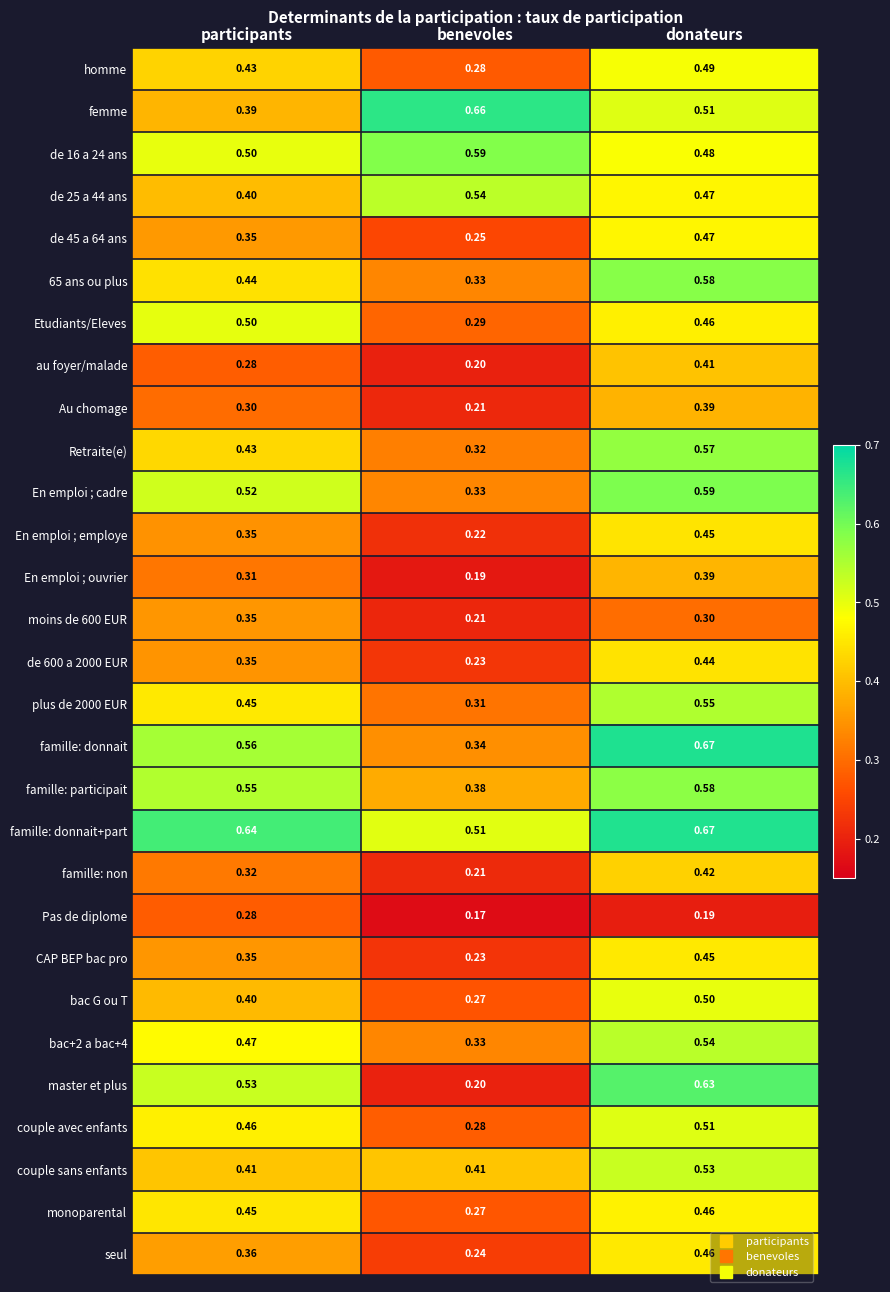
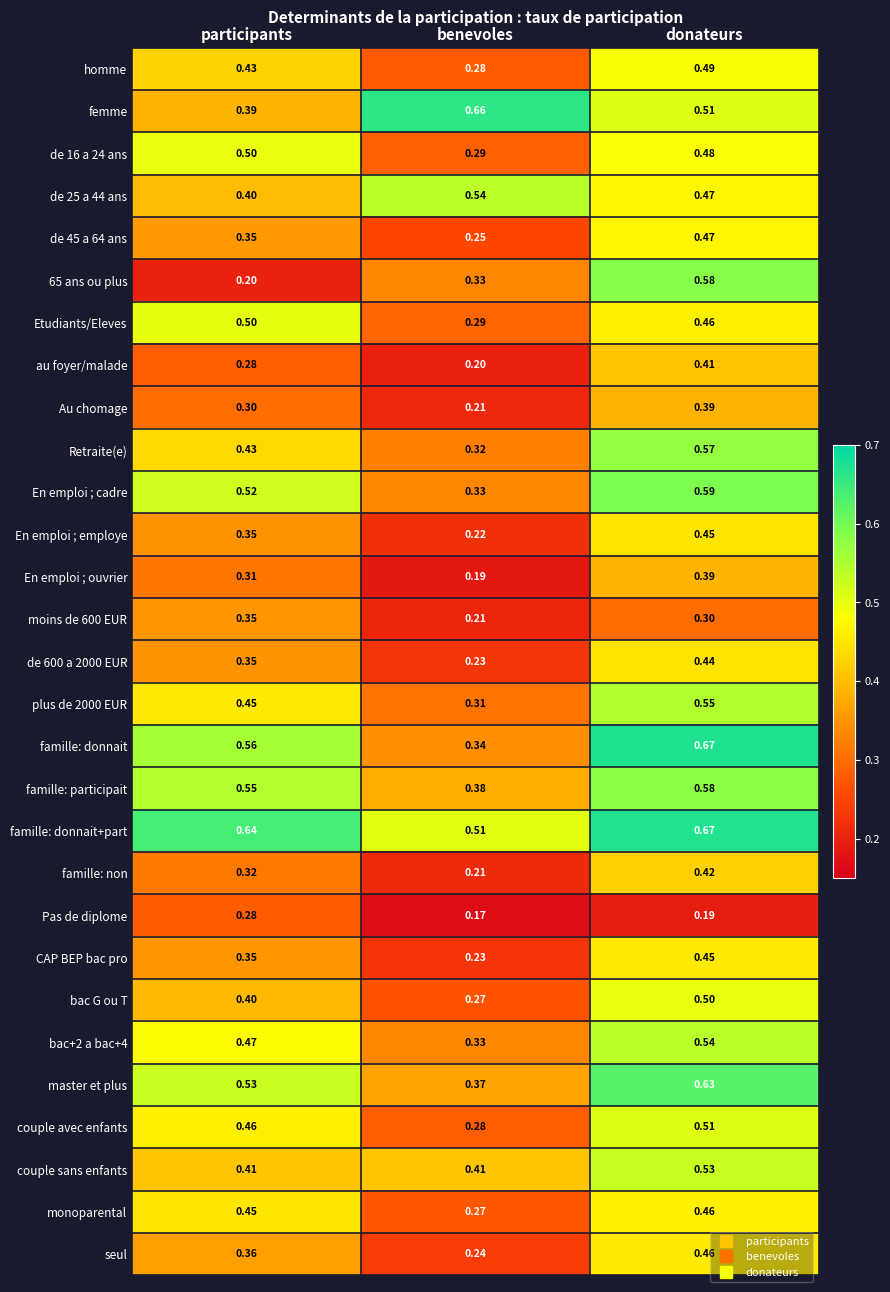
  {
    "homme": {
      "participants": 0.43,
      "benevoles": 0.28,
      "donateurs": 0.49
    },
    "femme": {
      "participants": 0.39,
      "benevoles": 0.66,
      "donateurs": 0.51
    },
    "de 16 a 24 ans": {
      "participants": 0.50,
-     "benevoles": 0.59,
+     "benevoles": 0.29,
      "donateurs": 0.48
    },
    "de 25 a 44 ans": {
      "participants": 0.40,
      "benevoles": 0.54,
      "donateurs": 0.47
    },
    "de 45 a 64 ans": {
      "participants": 0.35,
      "benevoles": 0.25,
      "donateurs": 0.47
    },
    "65 ans ou plus": {
-     "participants": 0.44,
+     "participants": 0.20,
      "benevoles": 0.33,
      "donateurs": 0.58
    },
    "Etudiants/Eleves": {
      "participants": 0.50,
      "benevoles": 0.29,
      "donateurs": 0.46
    },
    "au foyer/malade": {
      "participants": 0.28,
      "benevoles": 0.20,
      "donateurs": 0.41
    },
    "Au chomage": {
      "participants": 0.30,
      "benevoles": 0.21,
      "donateurs": 0.39
    },
    "Retraite(e)": {
      "participants": 0.43,
      "benevoles": 0.32,
      "donateurs": 0.57
    },
    "En emploi ; cadre": {
      "participants": 0.52,
      "benevoles": 0.33,
      "donateurs": 0.59
    },
    "En emploi ; employe": {
      "participants": 0.35,
      "benevoles": 0.22,
      "donateurs": 0.45
    },
    "En emploi ; ouvrier": {
      "participants": 0.31,
      "benevoles": 0.19,
      "donateurs": 0.39
    },
    "moins de 600 EUR": {
      "participants": 0.35,
      "benevoles": 0.21,
      "donateurs": 0.30
    },
    "de 600 a 2000 EUR": {
      "participants": 0.35,
      "benevoles": 0.23,
      "donateurs": 0.44
    },
    "plus de 2000 EUR": {
      "participants": 0.45,
      "benevoles": 0.31,
      "donateurs": 0.55
    },
    "famille: donnait": {
      "participants": 0.56,
      "benevoles": 0.34,
      "donateurs": 0.67
    },
    "famille: participait": {
      "participants": 0.55,
      "benevoles": 0.38,
      "donateurs": 0.58
    },
    "famille: donnait+part": {
      "participants": 0.64,
      "benevoles": 0.51,
      "donateurs": 0.67
    },
    "famille: non": {
      "participants": 0.32,
      "benevoles": 0.21,
      "donateurs": 0.42
    },
    "Pas de diplome": {
      "participants": 0.28,
      "benevoles": 0.17,
      "donateurs": 0.19
    },
    "CAP BEP bac pro": {
      "participants": 0.35,
      "benevoles": 0.23,
      "donateurs": 0.45
    },
    "bac G ou T": {
      "participants": 0.40,
      "benevoles": 0.27,
      "donateurs": 0.50
    },
    "bac+2 a bac+4": {
      "participants": 0.47,
      "benevoles": 0.33,
      "donateurs": 0.54
    },
    "master et plus": {
      "participants": 0.53,
-     "benevoles": 0.20,
+     "benevoles": 0.37,
      "donateurs": 0.63
    },
    "couple avec enfants": {
      "participants": 0.46,
      "benevoles": 0.28,
      "donateurs": 0.51
    },
    "couple sans enfants": {
      "participants": 0.41,
      "benevoles": 0.41,
      "donateurs": 0.53
    },
    "monoparental": {
      "participants": 0.45,
      "benevoles": 0.27,
      "donateurs": 0.46
    },
    "seul": {
      "participants": 0.36,
      "benevoles": 0.24
    }
  }
